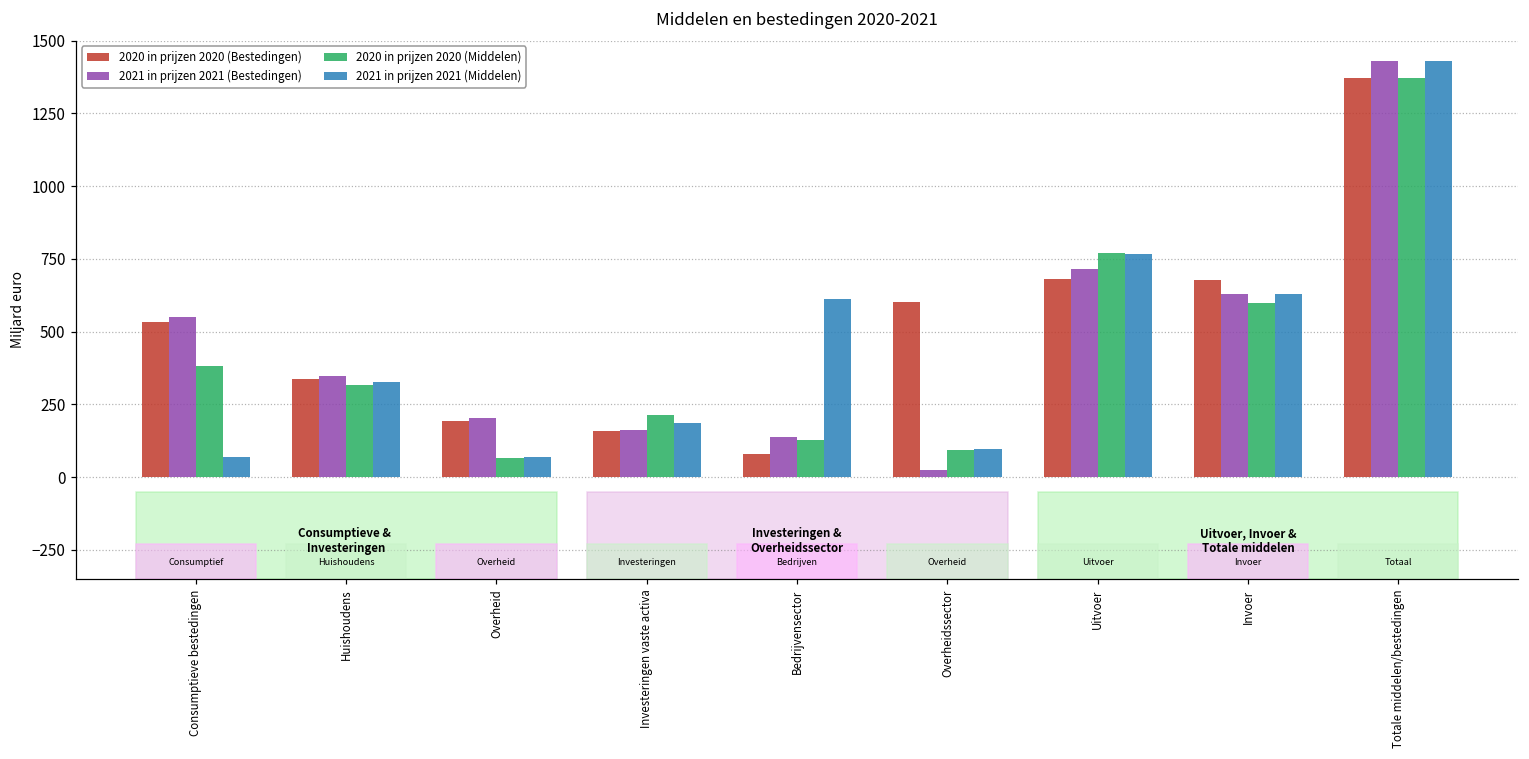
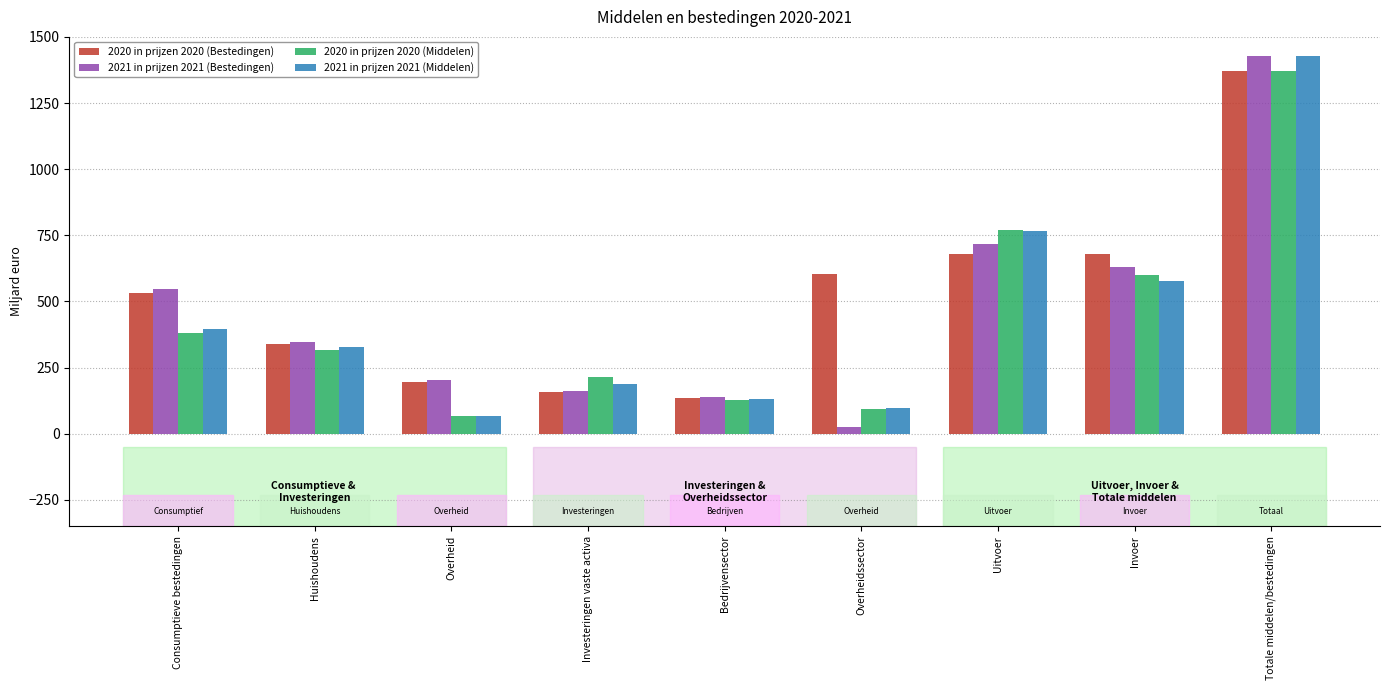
  {
    "2020 in prijzen 2020 (Bestedingen)": {
      "Consumptieve bestedingen": 530,
      "Huishoudens": 340,
      "Overheid": 190,
      "Investeringen vaste activa": 160,
-     "Bedrijvensector": 80,
+     "Bedrijvensector": 130,
      "Overheidssector": 600,
      "Uitvoer": 680,
      "Invoer": 680,
      "Totale middelen/bestedingen": 1370
    },
    "2021 in prijzen 2021 (Bestedingen)": {
      "Consumptieve bestedingen": 550,
      "Huishoudens": 350,
      "Overheid": 200,
      "Investeringen vaste activa": 160,
      "Bedrijvensector": 140,
      "Overheidssector": 20,
      "Uitvoer": 720,
      "Invoer": 630,
      "Totale middelen/bestedingen": 1430
    },
    "2020 in prijzen 2020 (Middelen)": {
      "Consumptieve bestedingen": 380,
      "Huishoudens": 320,
      "Overheid": 70,
      "Investeringen vaste activa": 210,
      "Bedrijvensector": 130,
      "Overheidssector": 90,
      "Uitvoer": 770,
      "Invoer": 600,
      "Totale middelen/bestedingen": 1370
    },
    "2021 in prijzen 2021 (Middelen)": {
-     "Consumptieve bestedingen": 70,
+     "Consumptieve bestedingen": 390,
      "Huishoudens": 330,
      "Overheid": 70,
      "Investeringen vaste activa": 190,
-     "Bedrijvensector": 610,
+     "Bedrijvensector": 130,
      "Overheidssector": 100,
      "Uitvoer": 770,
-     "Invoer": 630,
+     "Invoer": 580,
      "Totale middelen/bestedingen": 1430
    }
  }
